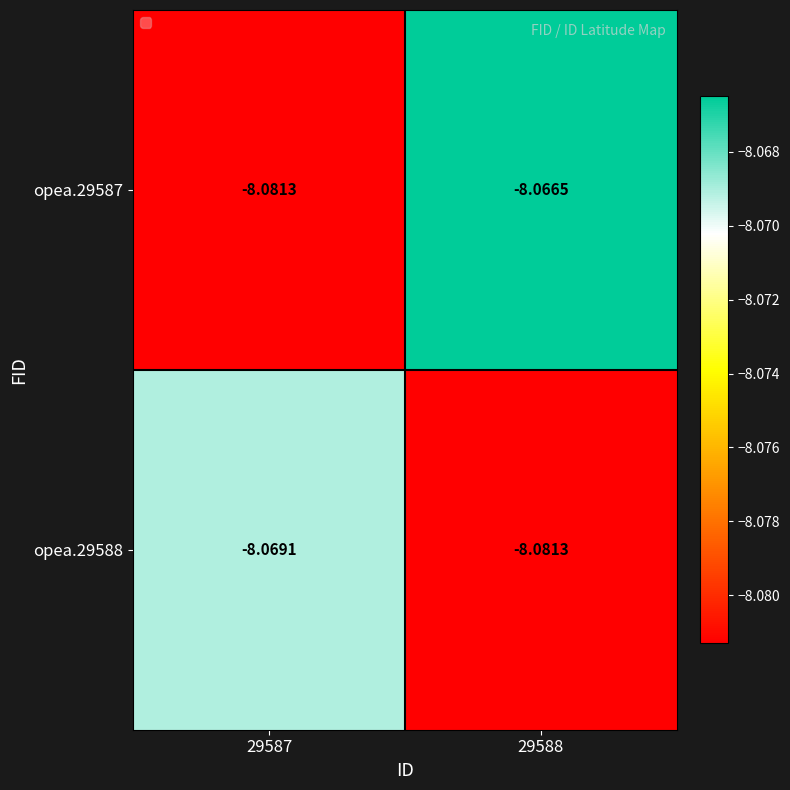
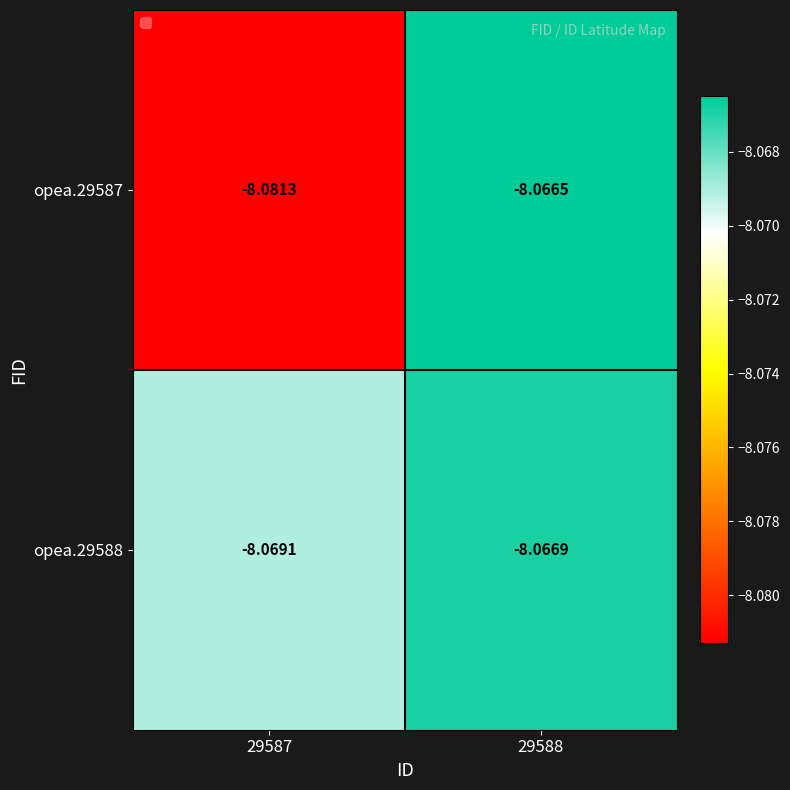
  {
    "opea.29587": {
      "29587": -8.0813
    },
    "opea.29588": {
      "29587": -8.0691,
-     "29588": -8.0813
+     "29588": -8.0669
    }
  }
